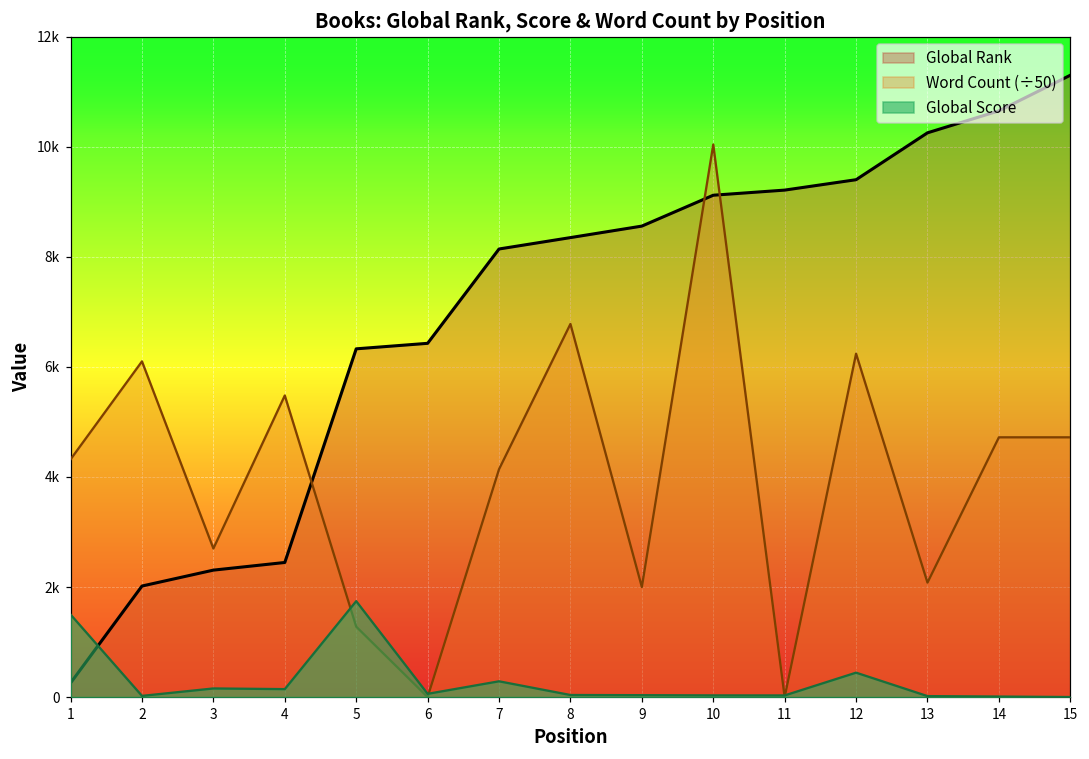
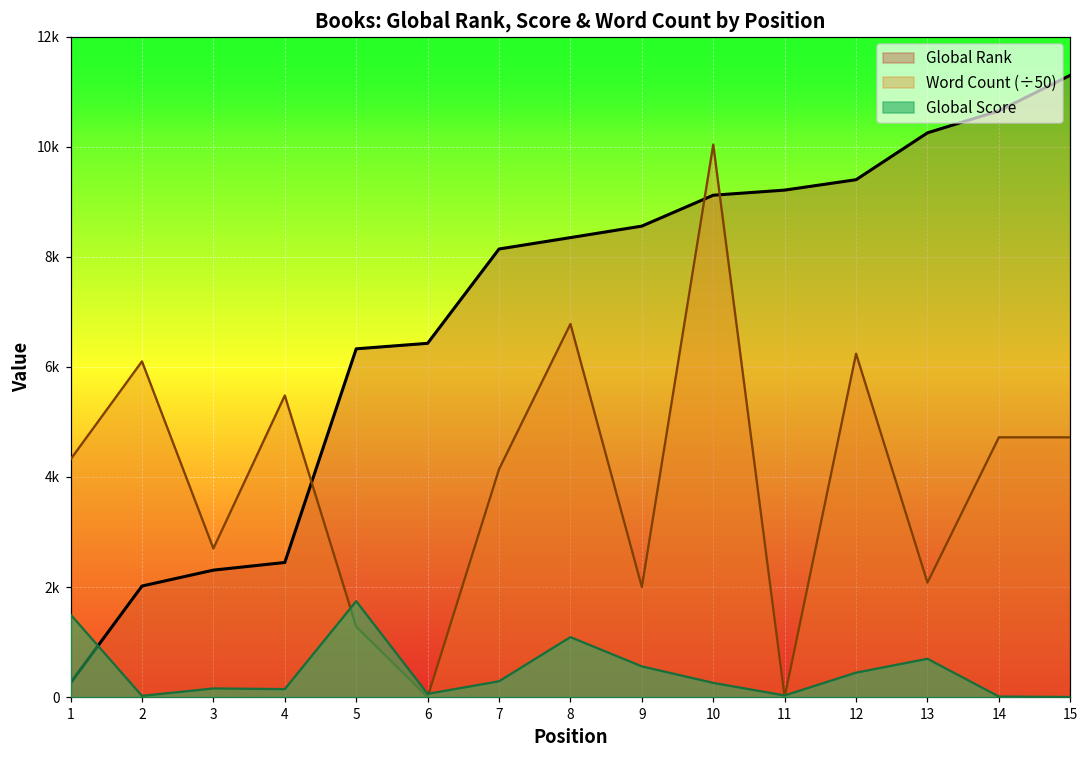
  {
    "Global Score": {
      "1": 1500,
      "2": 0,
      "3": 200,
      "4": 100,
      "5": 1700,
      "6": 100,
      "7": 300,
-     "8": 0,
-     "9": 0,
-     "10": 0,
+     "8": 1100,
+     "9": 600,
+     "10": 300,
      "12": 400,
-     "13": 0,
+     "13": 700,
      "14": 0,
      "15": 0
    }
  }
